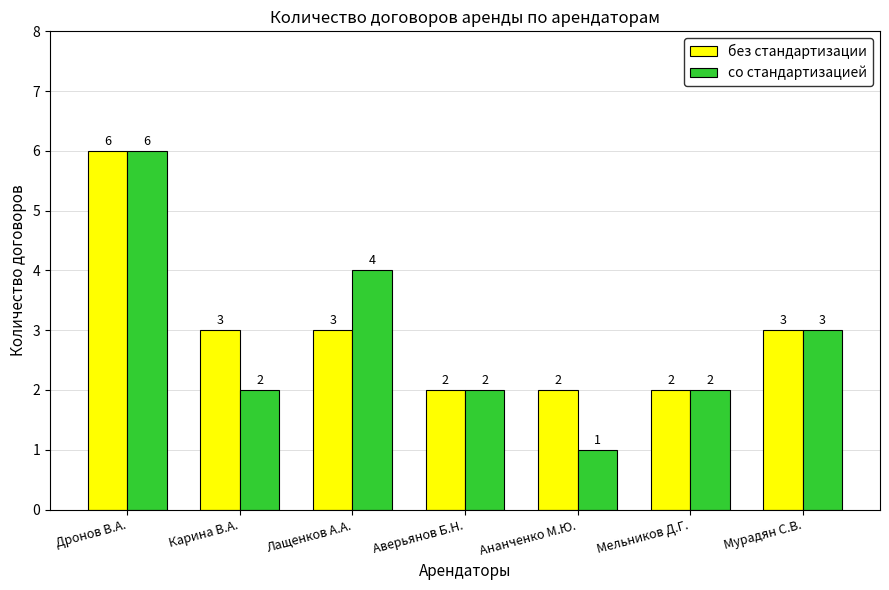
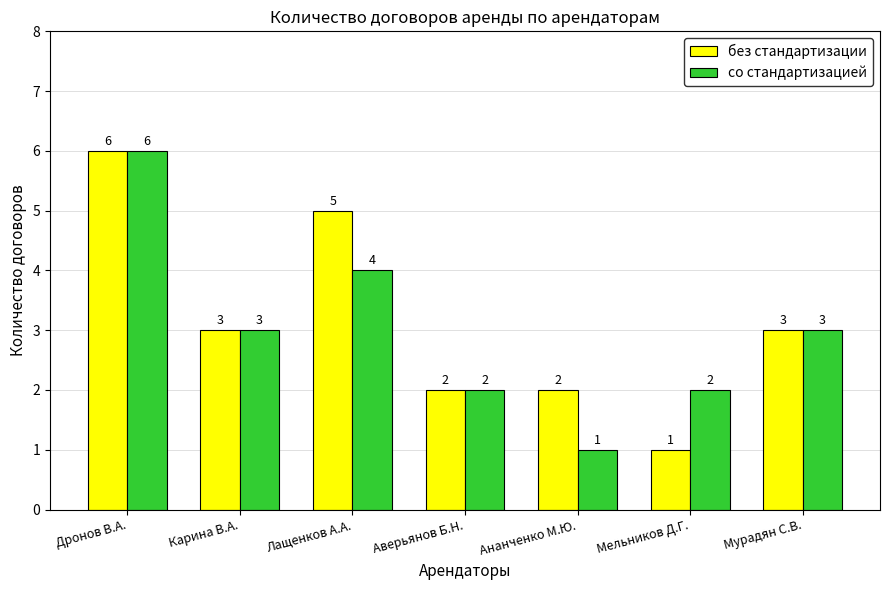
  {
    "без стандартизации": {
      "Дронов В.А.": 6,
      "Карина В.А.": 3,
-     "Лащенков А.А.": 3,
+     "Лащенков А.А.": 5,
      "Аверьянов Б.Н.": 2,
      "Ананченко М.Ю.": 2,
-     "Мельников Д.Г.": 2,
+     "Мельников Д.Г.": 1,
      "Мурадян С.В.": 3
    },
    "со стандартизацией": {
      "Дронов В.А.": 6,
-     "Карина В.А.": 2,
+     "Карина В.А.": 3,
      "Лащенков А.А.": 4,
      "Аверьянов Б.Н.": 2,
      "Ананченко М.Ю.": 1,
      "Мельников Д.Г.": 2,
      "Мурадян С.В.": 3
    }
  }
